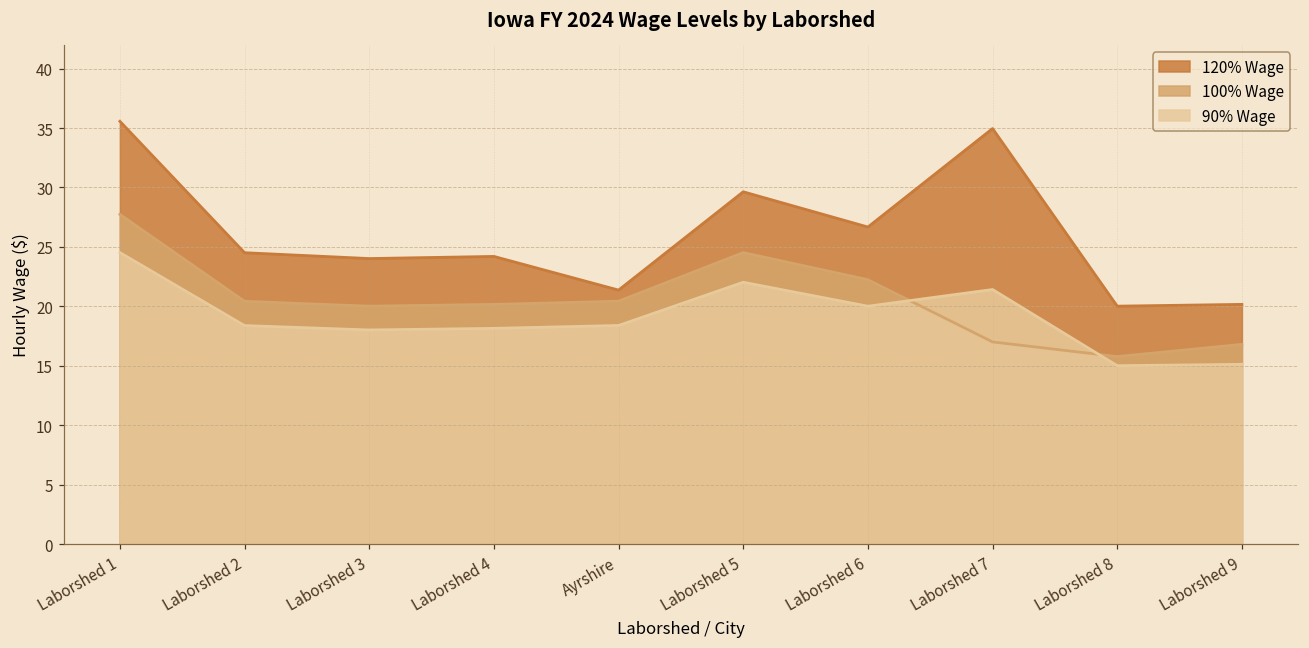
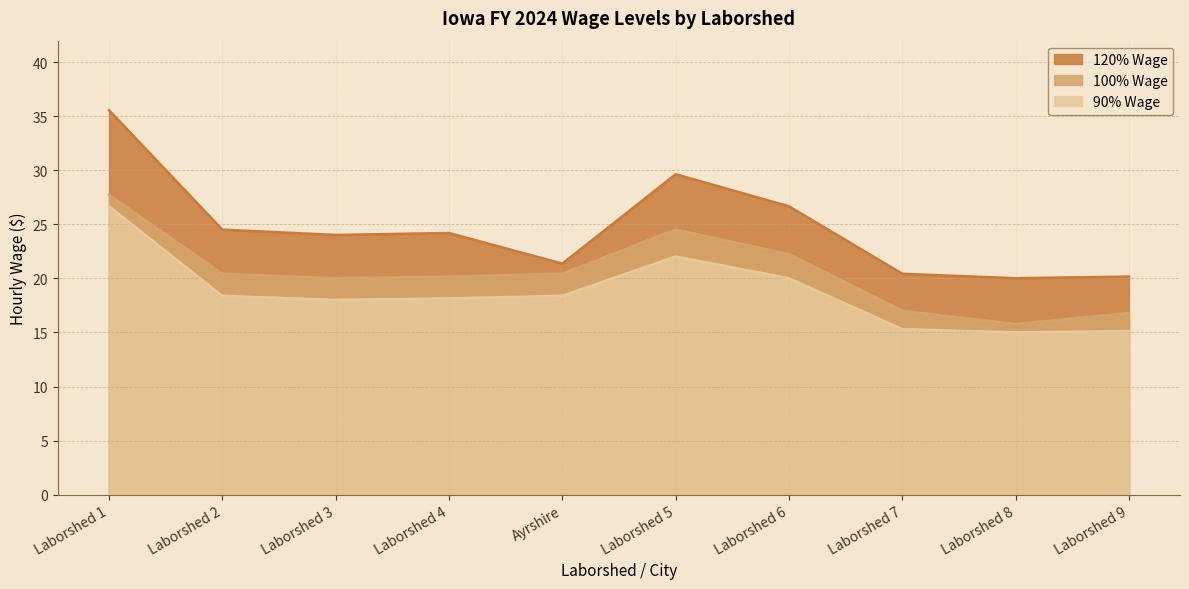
  {
    "120% Wage": {
      "Laborshed 1": 35.6,
      "Laborshed 2": 24.5,
      "Laborshed 3": 24.0,
      "Laborshed 4": 24.2,
      "Ayrshire": 21.4,
      "Laborshed 5": 29.6,
      "Laborshed 6": 26.7,
-     "Laborshed 7": 35.0,
+     "Laborshed 7": 20.4,
      "Laborshed 8": 20.0,
      "Laborshed 9": 20.2
    },
    "100% Wage": {
      "Laborshed 1": 27.7,
      "Laborshed 2": 20.4,
      "Laborshed 3": 20.0,
      "Laborshed 4": 20.2,
      "Ayrshire": 20.4,
      "Laborshed 5": 24.5,
      "Laborshed 6": 22.2,
      "Laborshed 7": 17.0,
      "Laborshed 8": 15.8,
      "Laborshed 9": 16.8
    },
    "90% Wage": {
-     "Laborshed 1": 24.5,
+     "Laborshed 1": 26.7,
      "Laborshed 2": 18.4,
      "Laborshed 3": 18.0,
      "Laborshed 4": 18.2,
      "Ayrshire": 18.4,
      "Laborshed 5": 22.0,
      "Laborshed 6": 20.0,
-     "Laborshed 7": 21.4,
+     "Laborshed 7": 15.3,
      "Laborshed 8": 15.0,
      "Laborshed 9": 15.1
    }
  }
